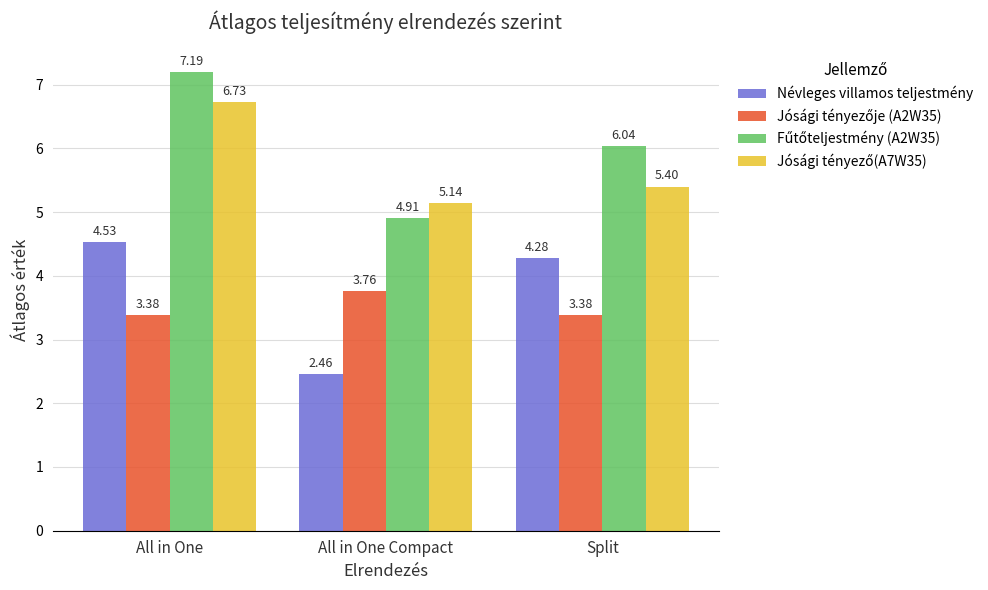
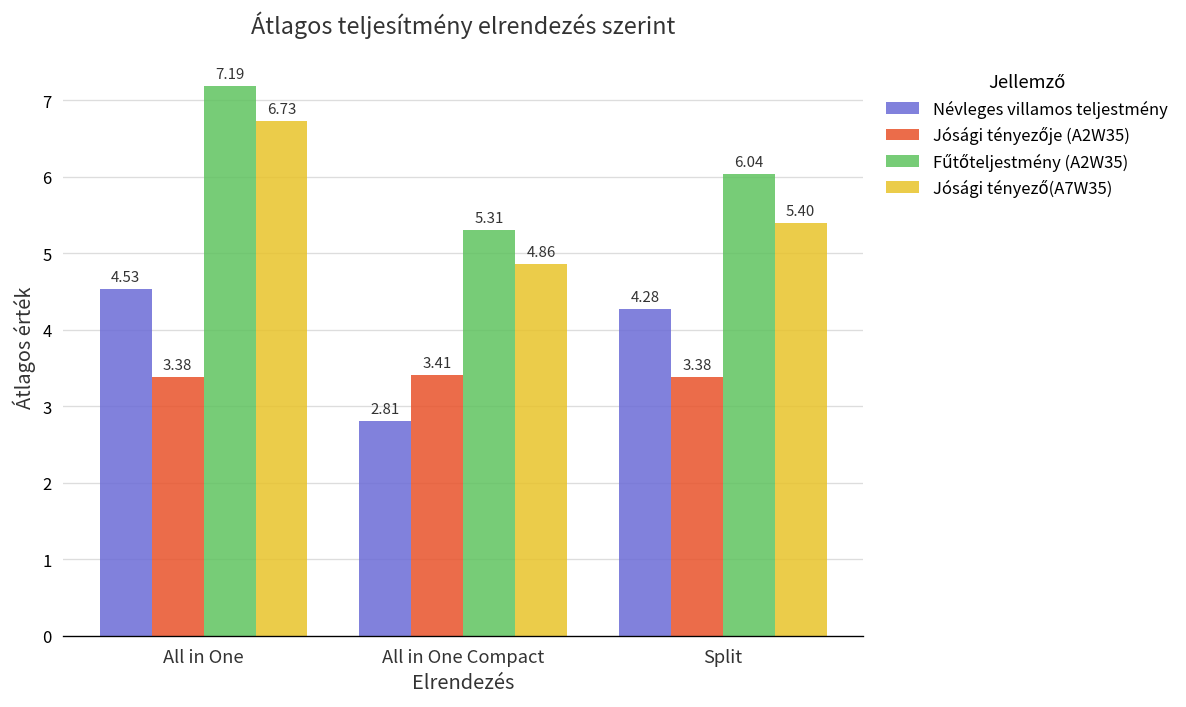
  {
    "Névleges villamos teljestmény": {
      "All in One": 4.53,
-     "All in One Compact": 2.46,
+     "All in One Compact": 2.81,
      "Split": 4.28
    },
    "Jósági tényezője (A2W35)": {
      "All in One": 3.38,
-     "All in One Compact": 3.76,
+     "All in One Compact": 3.41,
      "Split": 3.38
    },
    "Fűtőteljestmény (A2W35)": {
      "All in One": 7.19,
-     "All in One Compact": 4.91,
+     "All in One Compact": 5.31,
      "Split": 6.04
    },
    "Jósági tényező(A7W35)": {
      "All in One": 6.73,
-     "All in One Compact": 5.14,
+     "All in One Compact": 4.86,
      "Split": 5.40
    }
  }
